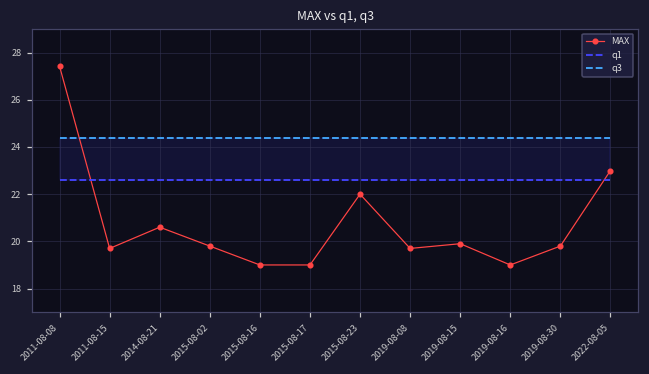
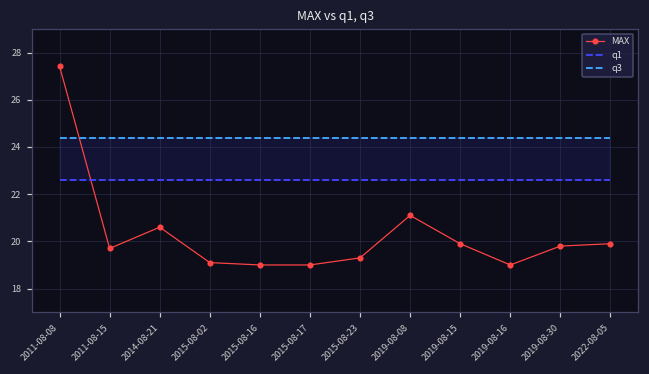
  {
    "MAX": {
      "2011-08-08": 27.4,
      "2011-08-15": 19.7,
      "2014-08-21": 20.6,
-     "2015-08-02": 19.8,
+     "2015-08-02": 19.1,
      "2015-08-16": 19.0,
      "2015-08-17": 19.0,
-     "2015-08-23": 22.0,
-     "2019-08-08": 19.7,
+     "2015-08-23": 19.3,
+     "2019-08-08": 21.1,
      "2019-08-15": 19.9,
      "2019-08-16": 19.0,
      "2019-08-30": 19.8,
-     "2022-08-05": 23.0
+     "2022-08-05": 19.9
    },
    "q1": {
      "2011-08-08": 22.6,
      "2011-08-15": 22.6,
      "2014-08-21": 22.6,
      "2015-08-02": 22.6,
      "2015-08-16": 22.6,
      "2015-08-17": 22.6,
      "2015-08-23": 22.6,
      "2019-08-08": 22.6,
      "2019-08-15": 22.6,
      "2019-08-16": 22.6,
      "2019-08-30": 22.6,
      "2022-08-05": 22.6
    },
    "q3": {
      "2011-08-08": 24.4,
      "2011-08-15": 24.4,
      "2014-08-21": 24.4,
      "2015-08-02": 24.4,
      "2015-08-16": 24.4,
      "2015-08-17": 24.4,
      "2015-08-23": 24.4,
      "2019-08-08": 24.4,
      "2019-08-15": 24.4,
      "2019-08-16": 24.4,
      "2019-08-30": 24.4,
      "2022-08-05": 24.4
    }
  }
